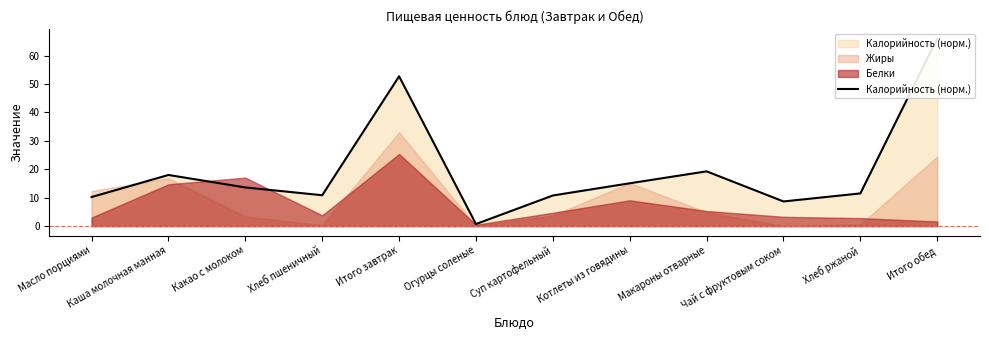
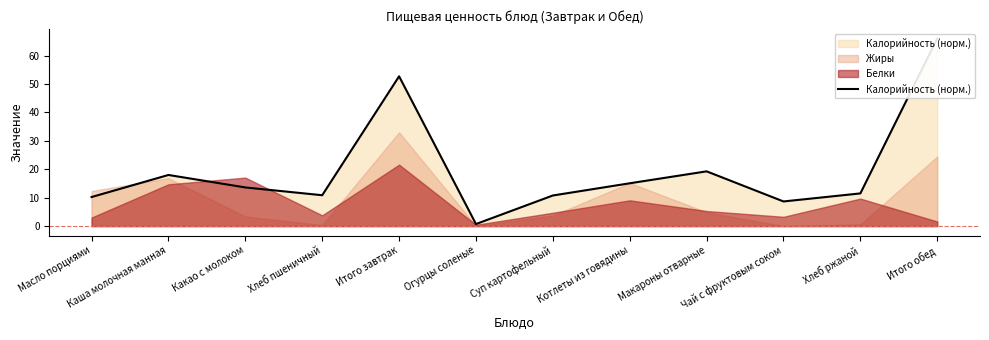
  {
    "Белки": {
      "Масло порциями": 3,
      "Каша молочная манная": 15,
      "Какао с молоком": 17,
      "Хлеб пшеничный": 4,
-     "Итого завтрак": 25,
+     "Итого завтрак": 22,
      "Суп картофельный": 5,
      "Котлеты из говядины": 9,
      "Чай с фруктовым соком": 3,
-     "Хлеб ржаной": 3,
+     "Хлеб ржаной": 10,
      "Итого обед": 2
    }
  }
